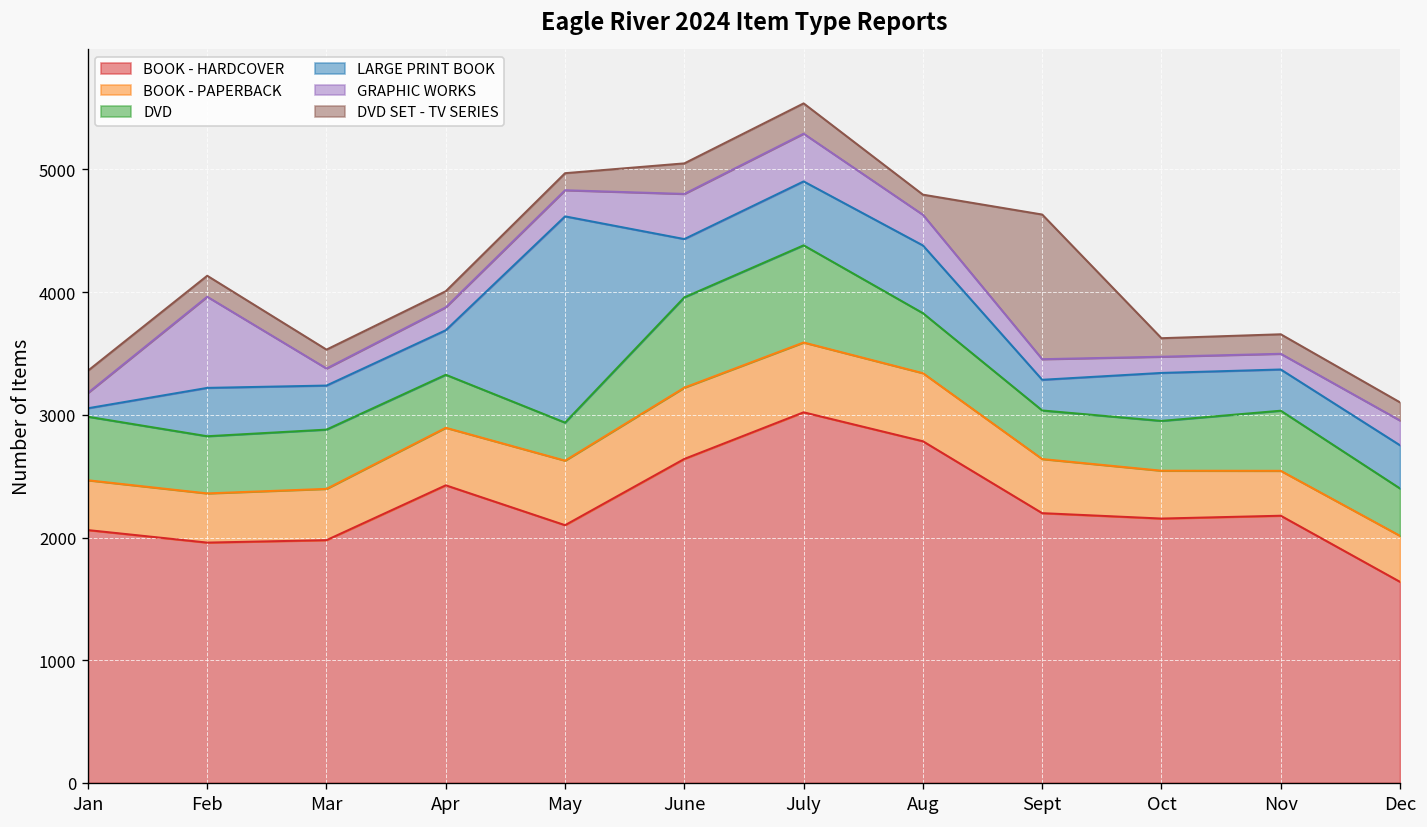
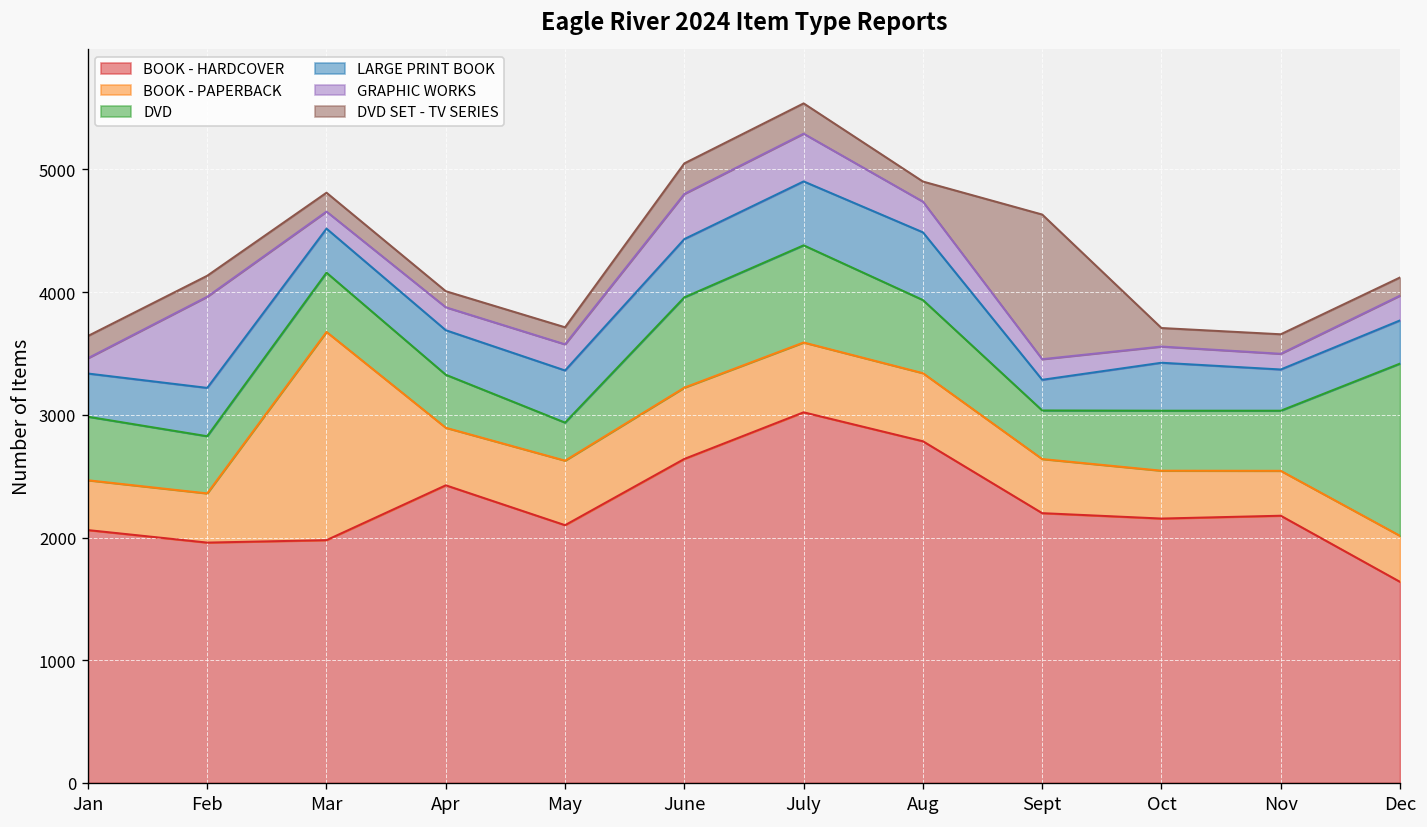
  {
    "BOOK - HARDCOVER": {
      "Jan": 2060,
      "Feb": 1960,
      "Mar": 1980,
      "Apr": 2430,
      "May": 2100,
      "June": 2640,
      "July": 3020,
      "Aug": 2790,
      "Sept": 2200,
      "Oct": 2160,
      "Nov": 2180,
      "Dec": 1640
    },
    "BOOK - PAPERBACK": {
      "Jan": 410,
      "Feb": 400,
-     "Mar": 420,
+     "Mar": 1700,
      "Apr": 470,
      "May": 530,
      "June": 580,
      "July": 570,
      "Aug": 560,
      "Sept": 440,
      "Oct": 390,
      "Nov": 370,
      "Dec": 380
    },
    "DVD": {
      "Jan": 520,
      "Feb": 470,
      "Mar": 480,
      "Apr": 430,
      "May": 310,
      "June": 740,
      "July": 790,
-     "Aug": 490,
+     "Aug": 600,
      "Sept": 400,
-     "Oct": 410,
+     "Oct": 490,
      "Nov": 490,
-     "Dec": 390
+     "Dec": 1400
    },
    "LARGE PRINT BOOK": {
-     "Jan": 70,
+     "Jan": 350,
      "Feb": 390,
      "Mar": 360,
      "Apr": 360,
-     "May": 1680,
+     "May": 430,
      "June": 480,
      "July": 520,
      "Aug": 550,
      "Sept": 250,
      "Oct": 390,
      "Nov": 340,
      "Dec": 350
    },
    "GRAPHIC WORKS": {
      "Jan": 130,
      "Feb": 740,
      "Mar": 140,
      "Apr": 190,
      "May": 210,
      "June": 370,
      "July": 390,
      "Aug": 250,
      "Sept": 170,
      "Oct": 130,
      "Nov": 130,
      "Dec": 200
    },
    "DVD SET - TV SERIES": {
      "Jan": 180,
      "Feb": 170,
      "Mar": 150,
      "Apr": 130,
      "May": 140,
      "June": 250,
      "July": 250,
      "Aug": 160,
      "Sept": 1180,
      "Oct": 150,
      "Nov": 160,
      "Dec": 150
    }
  }
